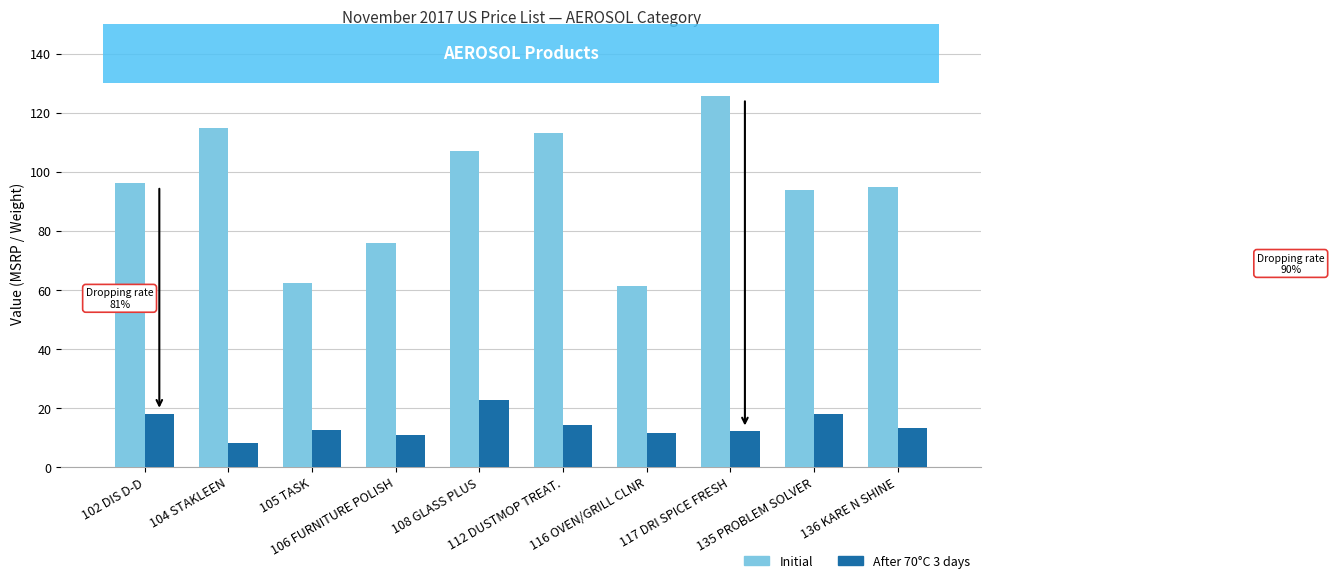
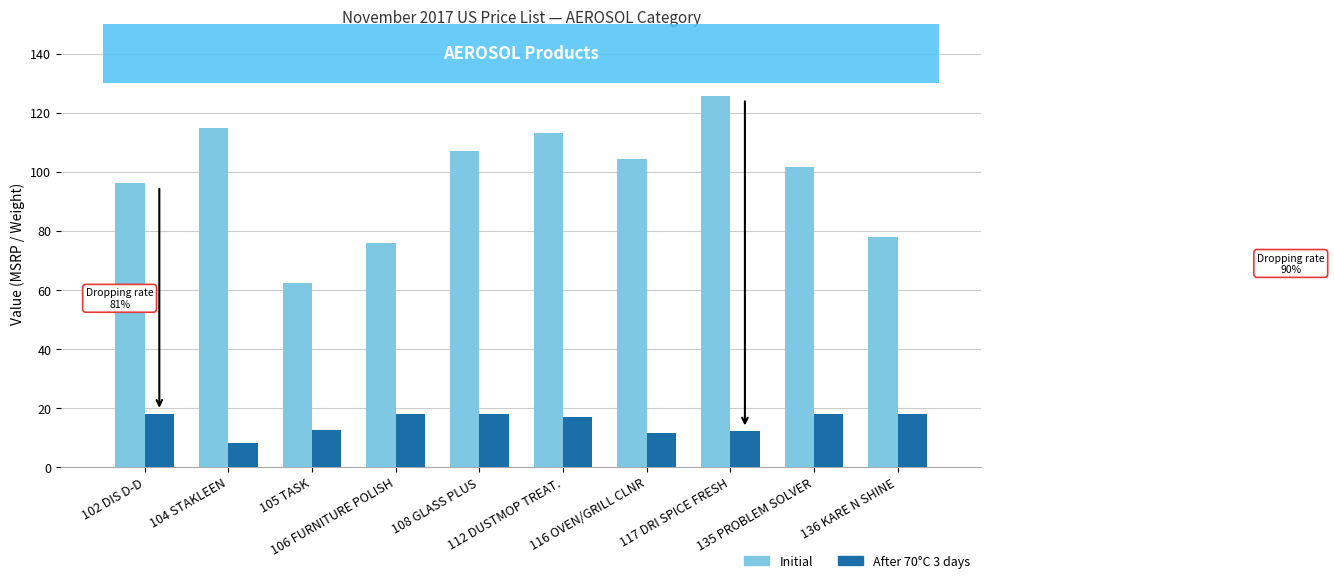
  {
    "Initial": {
      "104 STAKLEEN": 115,
      "105 TASK": 62,
      "106 FURNITURE POLISH": 76,
      "108 GLASS PLUS": 107,
      "112 DUSTMOP TREAT.": 113,
-     "116 OVEN/GRILL CLNR": 61,
+     "116 OVEN/GRILL CLNR": 104,
      "117 DRI SPICE FRESH": 126,
-     "135 PROBLEM SOLVER": 94,
-     "136 KARE N SHINE": 95
+     "135 PROBLEM SOLVER": 102,
+     "136 KARE N SHINE": 78
    },
    "After 70°C 3 days": {
      "102 DIS D-D": 18,
      "104 STAKLEEN": 8,
      "105 TASK": 12,
-     "106 FURNITURE POLISH": 11,
-     "108 GLASS PLUS": 23,
-     "112 DUSTMOP TREAT.": 14,
+     "106 FURNITURE POLISH": 18,
+     "108 GLASS PLUS": 18,
+     "112 DUSTMOP TREAT.": 17,
      "116 OVEN/GRILL CLNR": 12,
      "117 DRI SPICE FRESH": 12,
      "135 PROBLEM SOLVER": 18,
-     "136 KARE N SHINE": 13
+     "136 KARE N SHINE": 18
    }
  }
